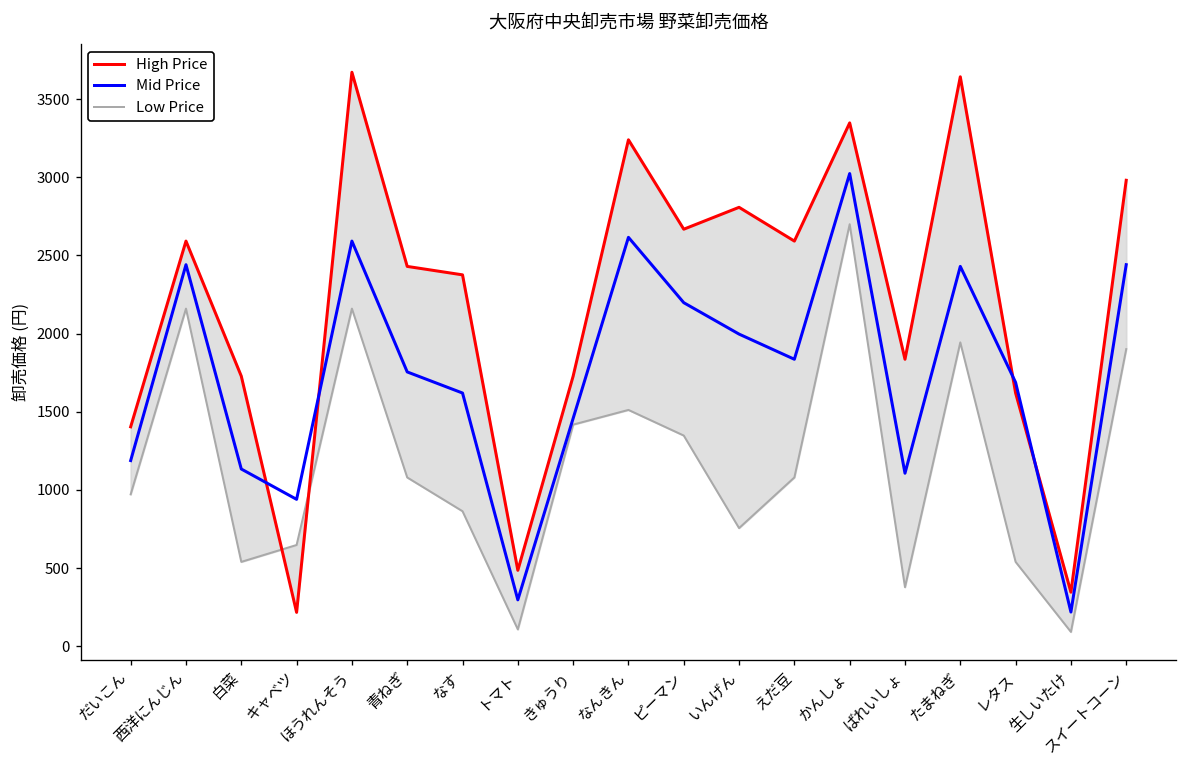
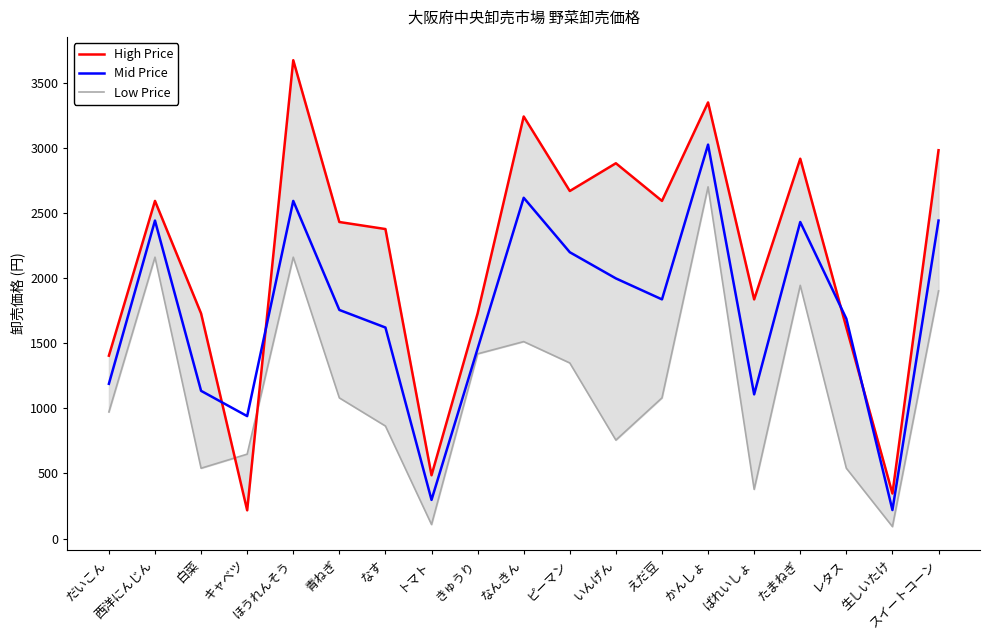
  {
    "High Price": {
      "キャベツ": 220,
-     "いんげん": 2810,
-     "たまねぎ": 3640
+     "いんげん": 2880,
+     "たまねぎ": 2920
    },
    "Mid Price": {
      "だいこん": 1190,
      "西洋にんじん": 2440,
      "白菜": 1130,
      "キャベツ": 940,
      "ほうれんそう": 2590,
      "青ねぎ": 1760,
      "なす": 1620,
      "トマト": 300,
      "きゅうり": 1460,
      "なんきん": 2620,
      "ピーマン": 2200,
      "いんげん": 2000,
      "えだ豆": 1840,
      "かんしょ": 3020,
      "ばれいしょ": 1110,
      "たまねぎ": 2430,
      "レタス": 1690,
      "生しいたけ": 220,
      "スイートコーン": 2440
    },
    "Low Price": {
      "だいこん": 970,
      "西洋にんじん": 2160,
      "白菜": 540,
      "ほうれんそう": 2160,
      "青ねぎ": 1080,
      "なす": 860,
      "トマト": 110,
      "きゅうり": 1420,
      "なんきん": 1510,
      "ピーマン": 1350,
      "いんげん": 760,
      "えだ豆": 1080,
      "かんしょ": 2700,
      "ばれいしょ": 380,
      "たまねぎ": 1940,
      "レタス": 540,
      "生しいたけ": 90,
      "スイートコーン": 1900
    }
  }
